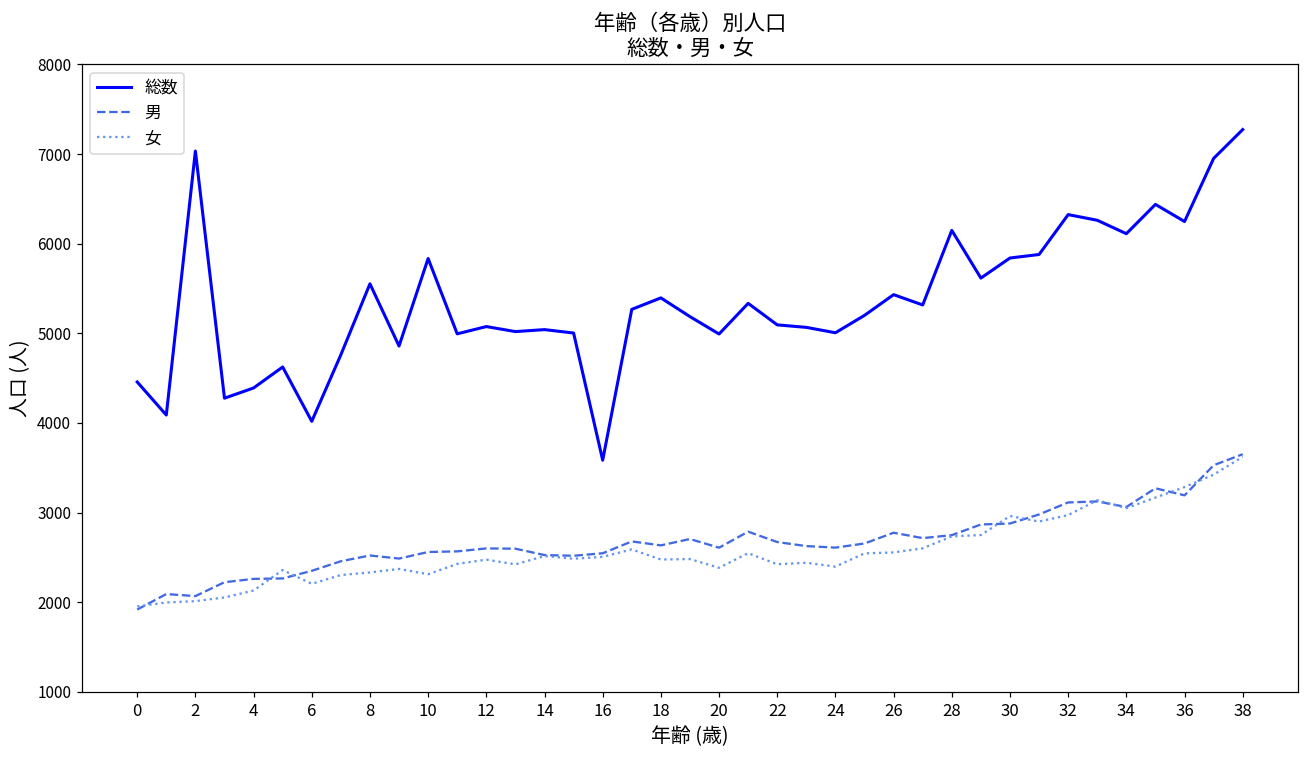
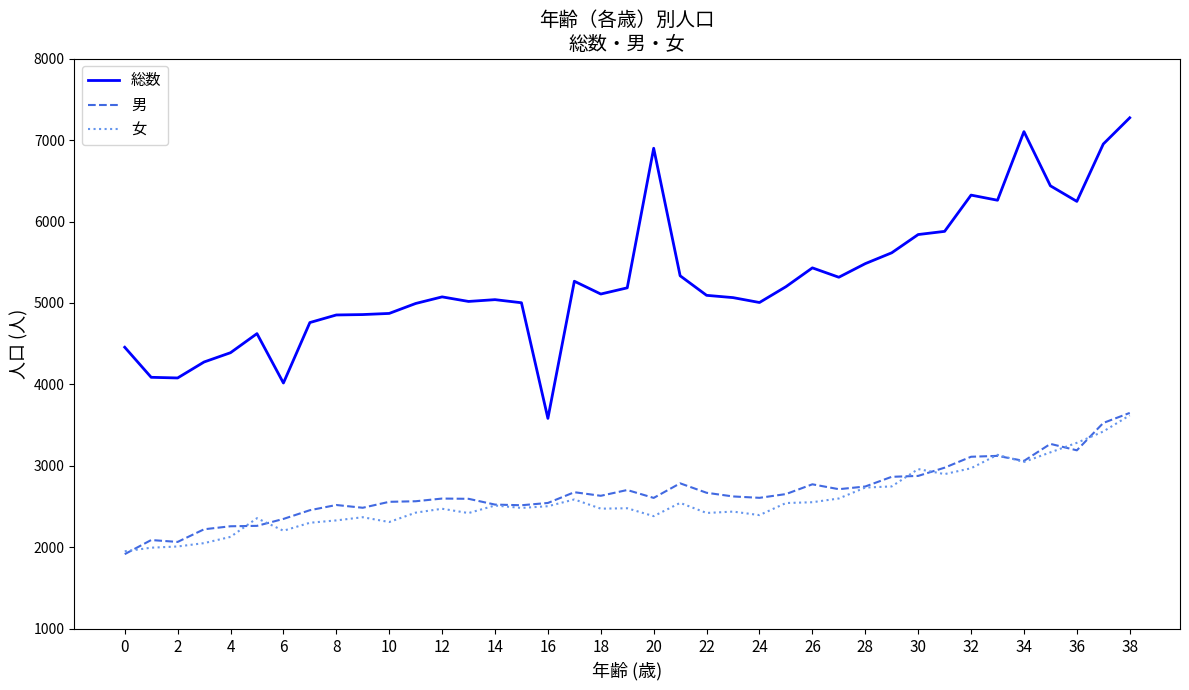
  {
    "総数": {
      "0": 4500,
-     "2": 7000,
+     "2": 4100,
      "4": 4400,
      "6": 4000,
-     "8": 5600,
-     "10": 5800,
+     "8": 4900,
+     "10": 4900,
      "12": 5100,
      "14": 5000,
      "16": 3600,
-     "18": 5400,
-     "20": 5000,
+     "18": 5100,
+     "20": 6900,
      "22": 5100,
      "24": 5000,
      "26": 5400,
-     "28": 6100,
+     "28": 5500,
      "30": 5800,
      "32": 6300,
-     "34": 6100,
+     "34": 7100,
      "36": 6200,
      "38": 7300
    }
  }
